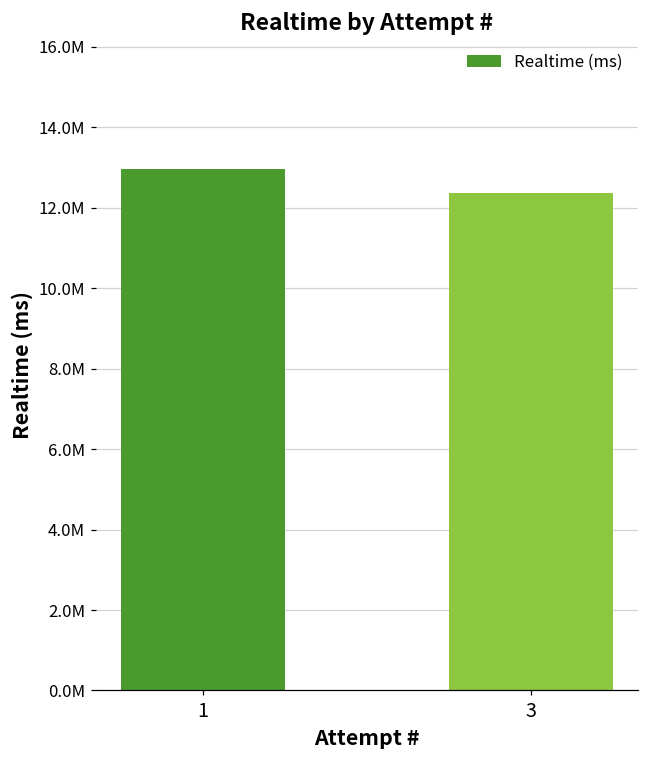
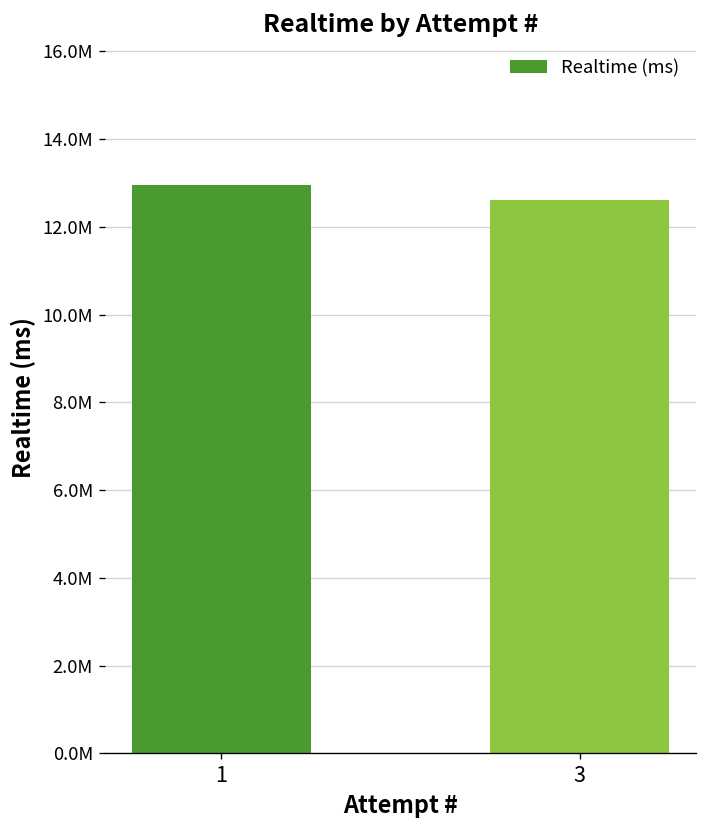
  {
    "1": 13000000,
-   "3": 12400000
+   "3": 12600000
  }
